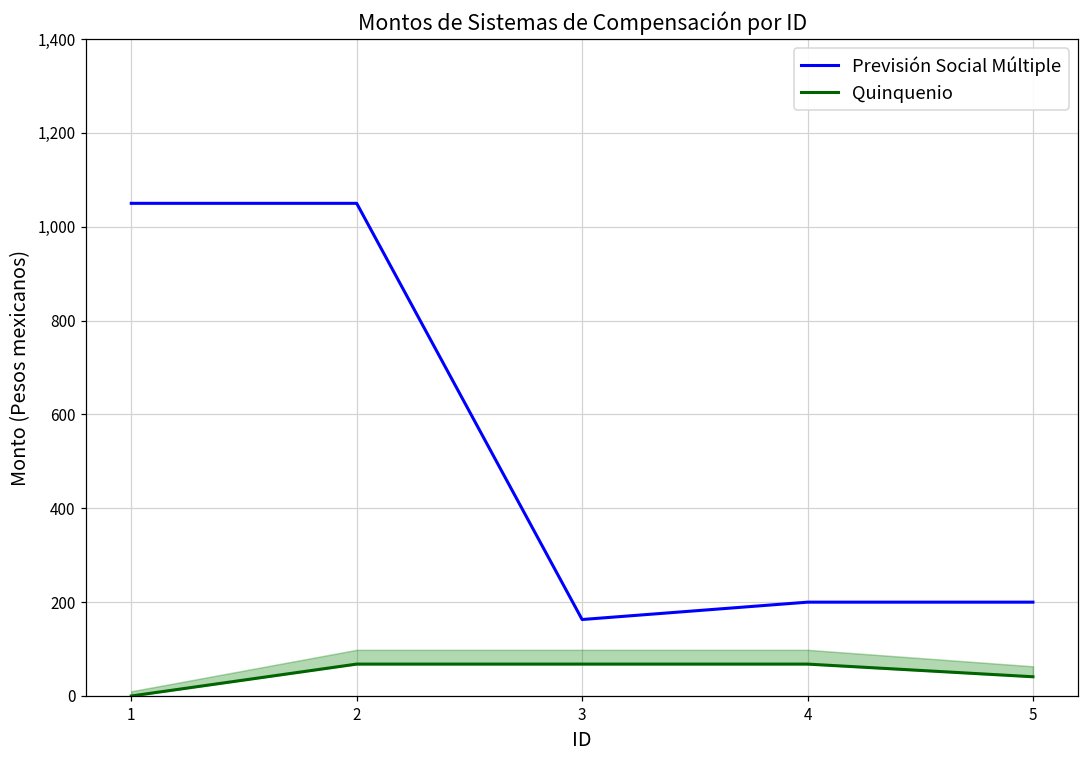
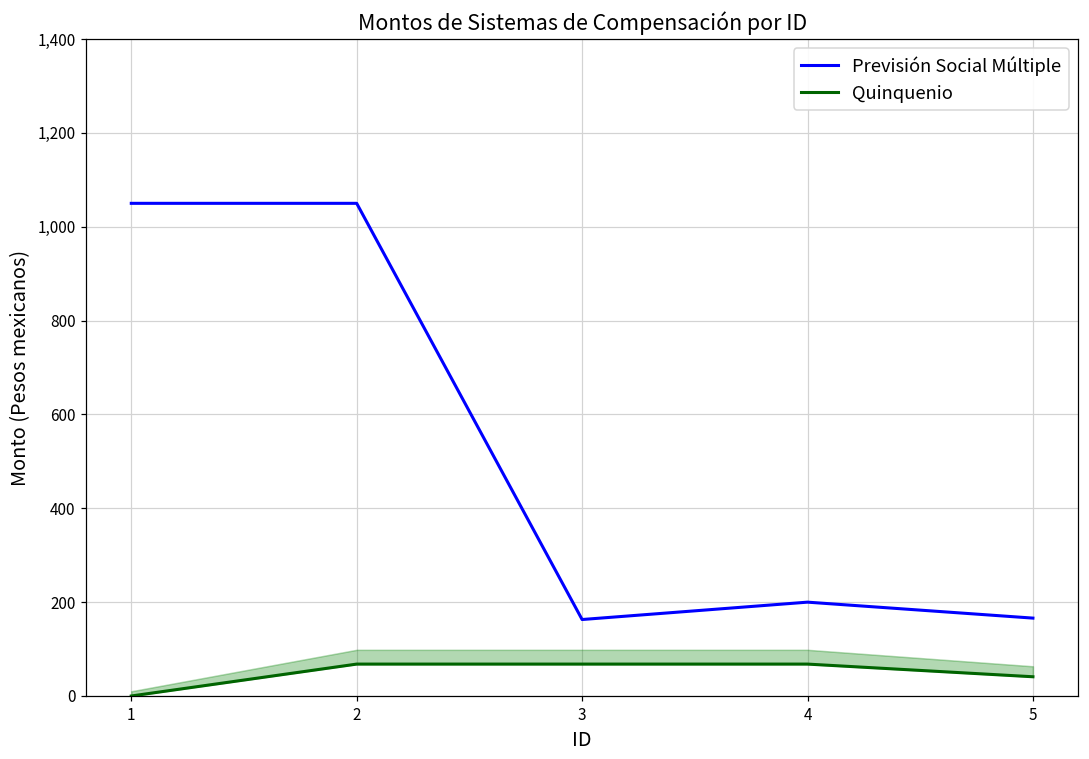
  {
    "Previsión Social Múltiple": {
      "1": "1,050",
      "2": "1,050",
      "3": "160",
      "4": "200",
-     "5": "200"
+     "5": "170"
    }
  }
